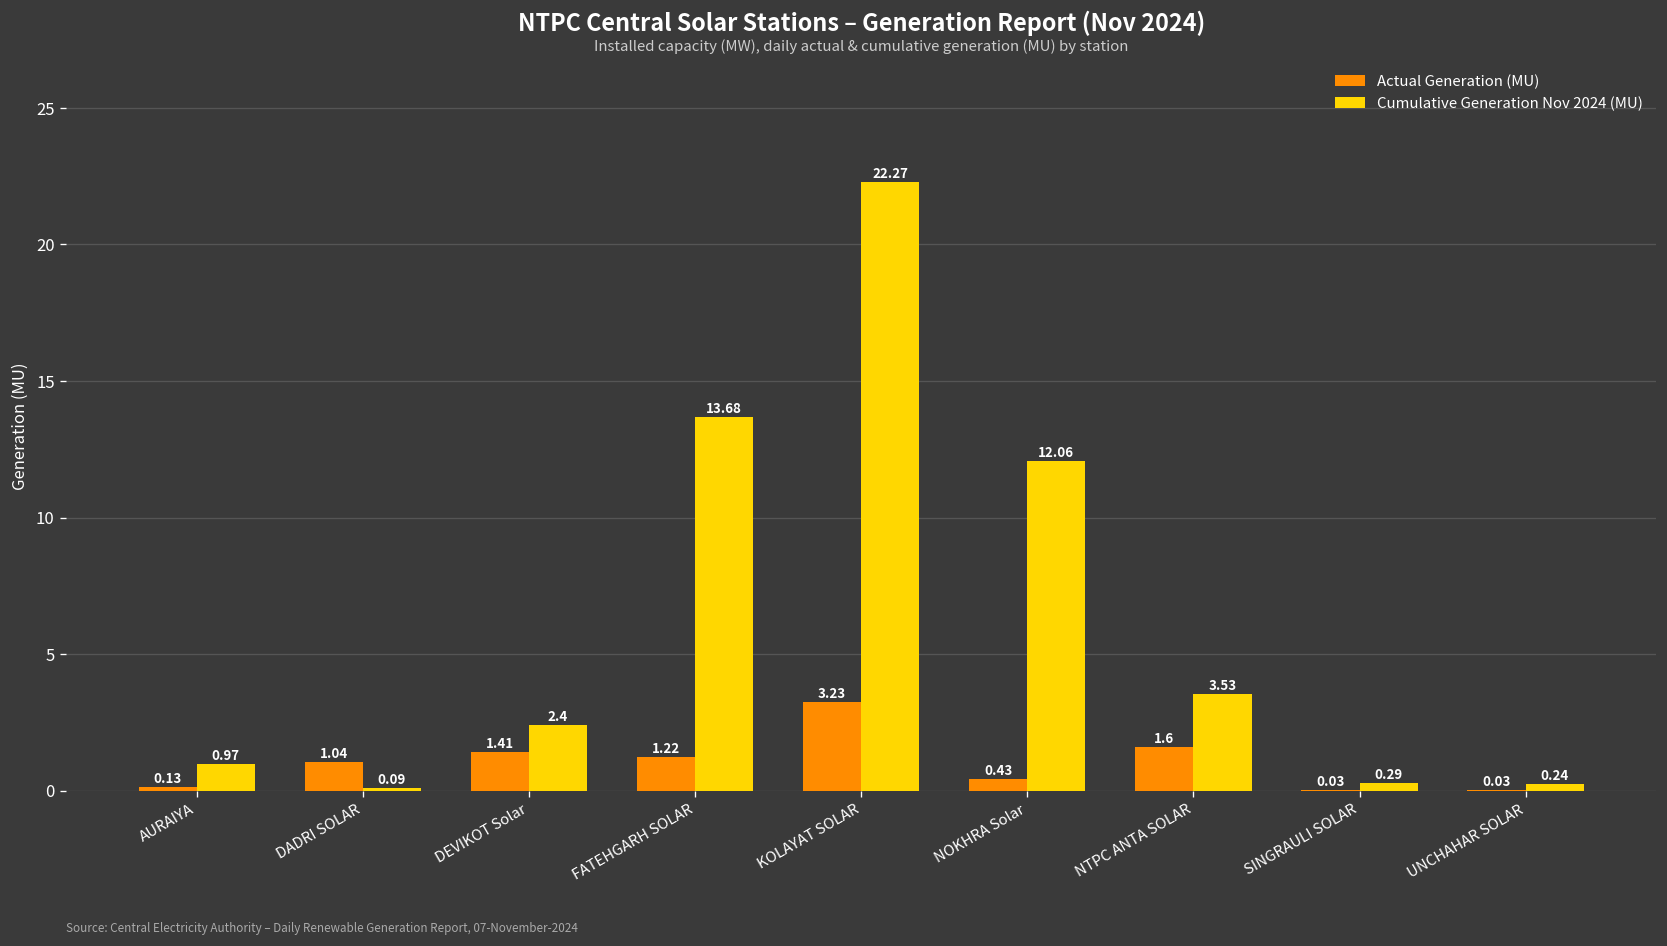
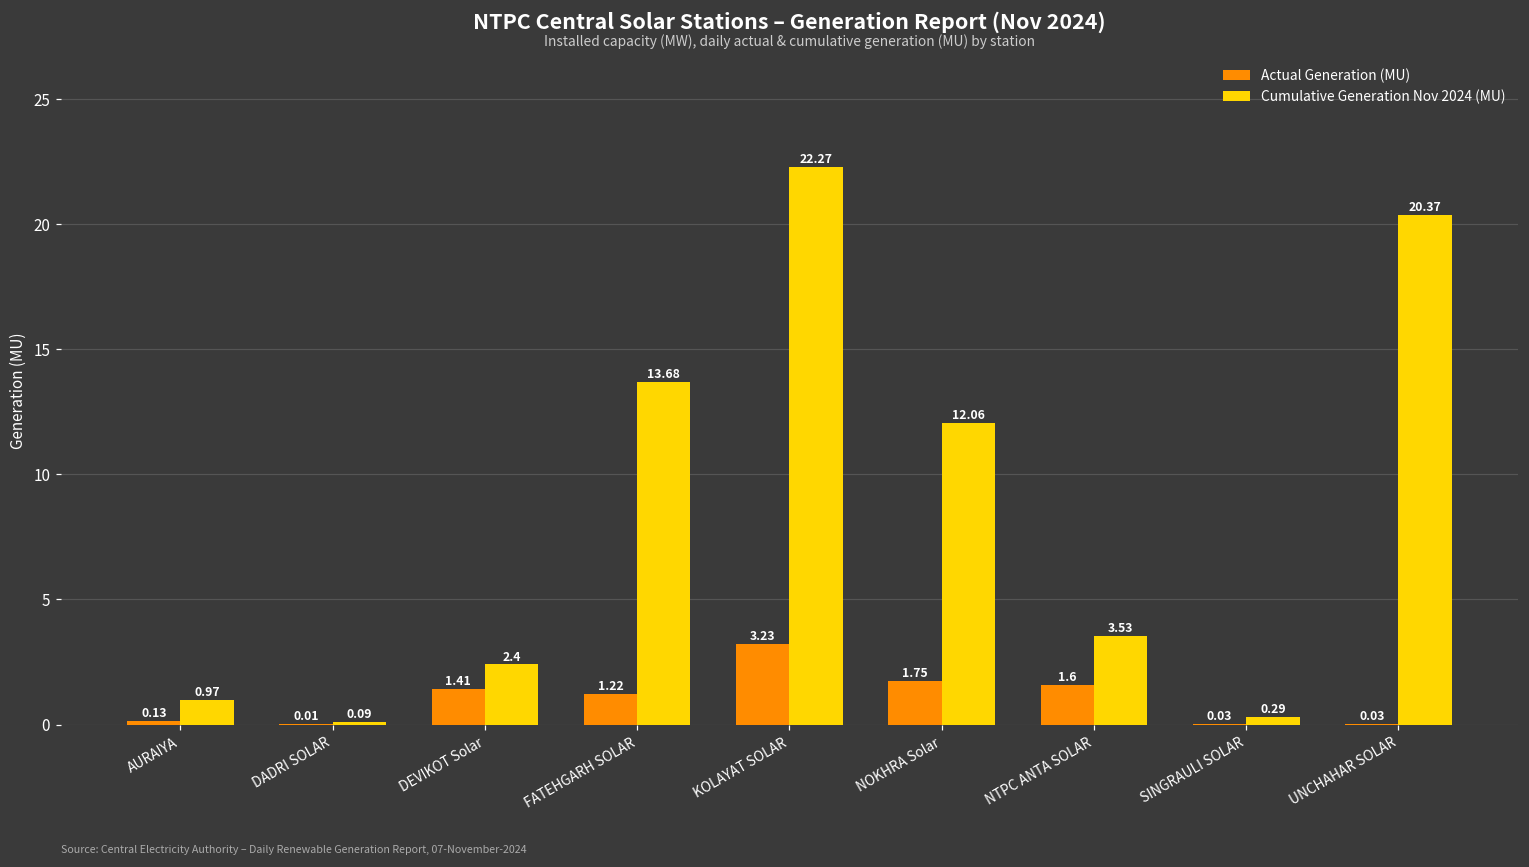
  {
    "Actual Generation (MU)": {
      "AURAIYA": 0.13,
-     "DADRI SOLAR": 1.04,
+     "DADRI SOLAR": 0.01,
      "DEVIKOT Solar": 1.41,
      "FATEHGARH SOLAR": 1.22,
      "KOLAYAT SOLAR": 3.23,
-     "NOKHRA Solar": 0.43,
+     "NOKHRA Solar": 1.75,
      "NTPC ANTA SOLAR": 1.6,
      "SINGRAULI SOLAR": 0.03,
      "UNCHAHAR SOLAR": 0.03
    },
    "Cumulative Generation Nov 2024 (MU)": {
      "AURAIYA": 0.97,
      "DADRI SOLAR": 0.09,
      "DEVIKOT Solar": 2.4,
      "FATEHGARH SOLAR": 13.68,
      "KOLAYAT SOLAR": 22.27,
      "NOKHRA Solar": 12.06,
      "NTPC ANTA SOLAR": 3.53,
      "SINGRAULI SOLAR": 0.29,
-     "UNCHAHAR SOLAR": 0.24
+     "UNCHAHAR SOLAR": 20.37
    }
  }
